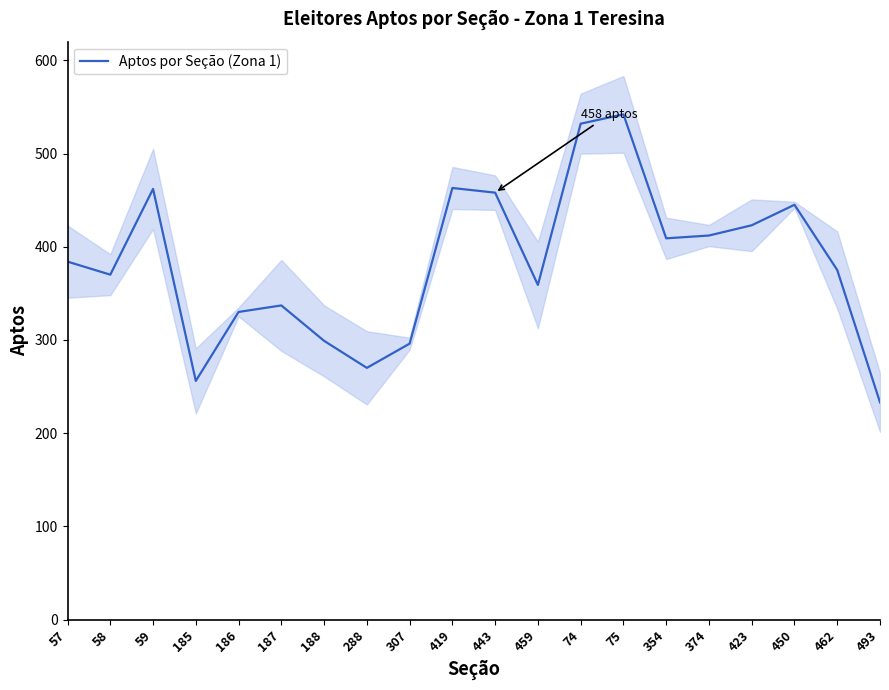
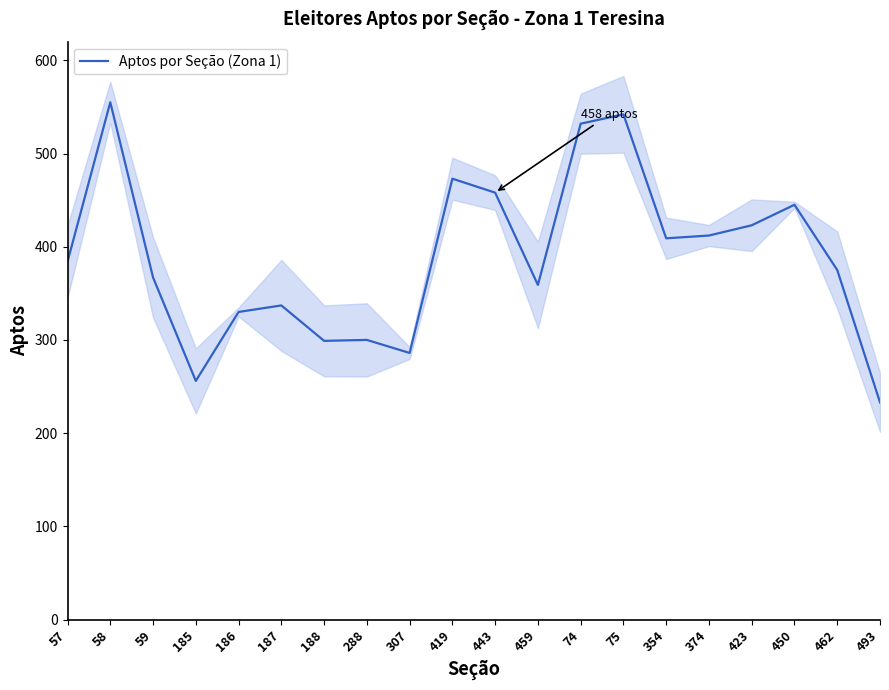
  {
    "Aptos por Seção (Zona 1)": {
      "57": 380,
-     "58": 370,
-     "59": 460,
+     "58": 560,
+     "59": 370,
      "185": 260,
      "186": 330,
      "187": 340,
      "188": 300,
-     "288": 270,
-     "307": 300,
-     "419": 460,
+     "288": 300,
+     "307": 290,
+     "419": 470,
      "443": 460,
      "459": 360,
      "354": 410,
      "374": 410,
      "423": 420,
      "450": 450,
      "462": 380,
      "493": 230
    }
  }
